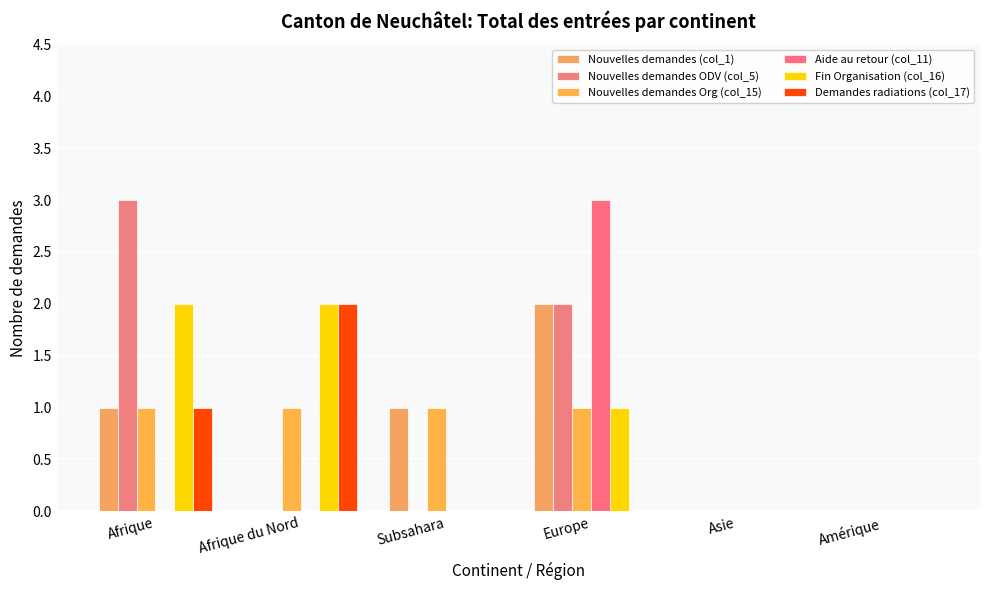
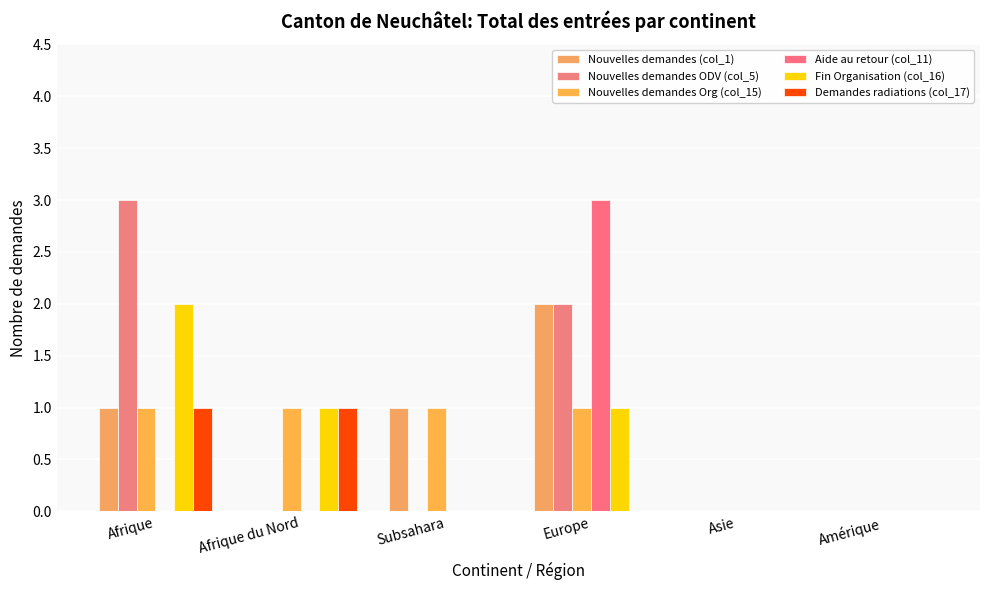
  {
    "Fin Organisation (col_16)": {
      "Afrique": 2,
-     "Afrique du Nord": 2,
+     "Afrique du Nord": 1,
      "Subsahara": 0,
      "Europe": 1,
      "Asie": 0,
      "Amérique": 0
    },
    "Demandes radiations (col_17)": {
      "Afrique": 1,
-     "Afrique du Nord": 2,
+     "Afrique du Nord": 1,
      "Subsahara": 0,
      "Europe": 0,
      "Asie": 0,
      "Amérique": 0
    }
  }
